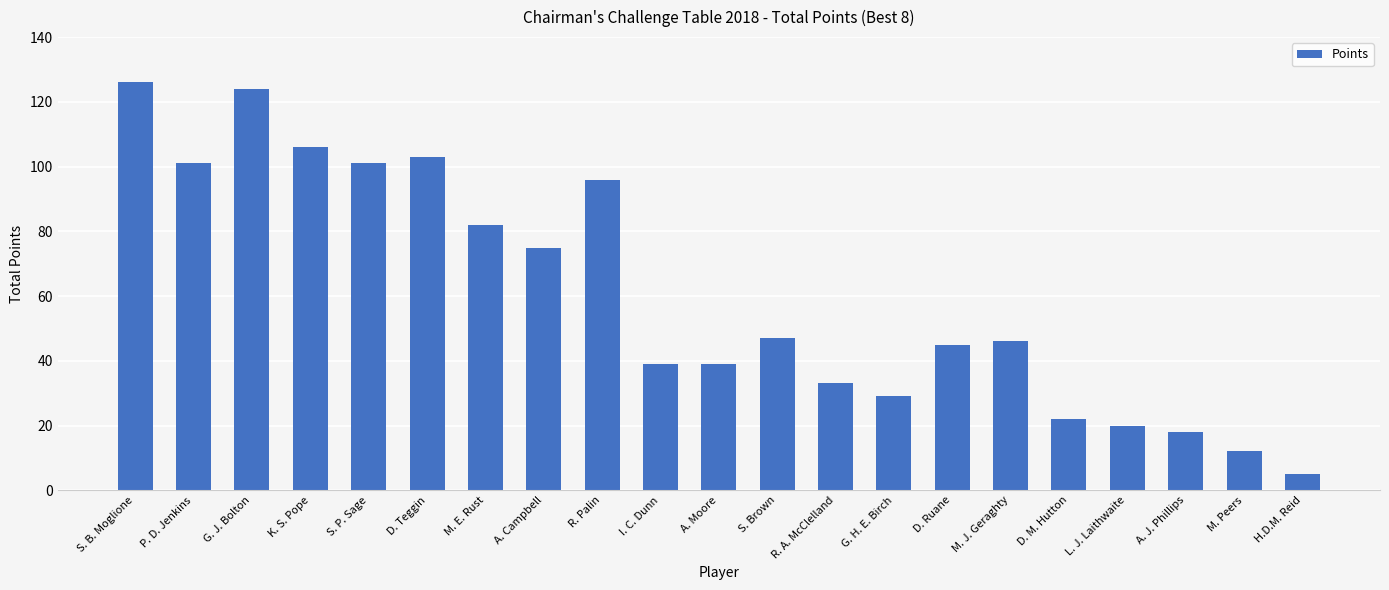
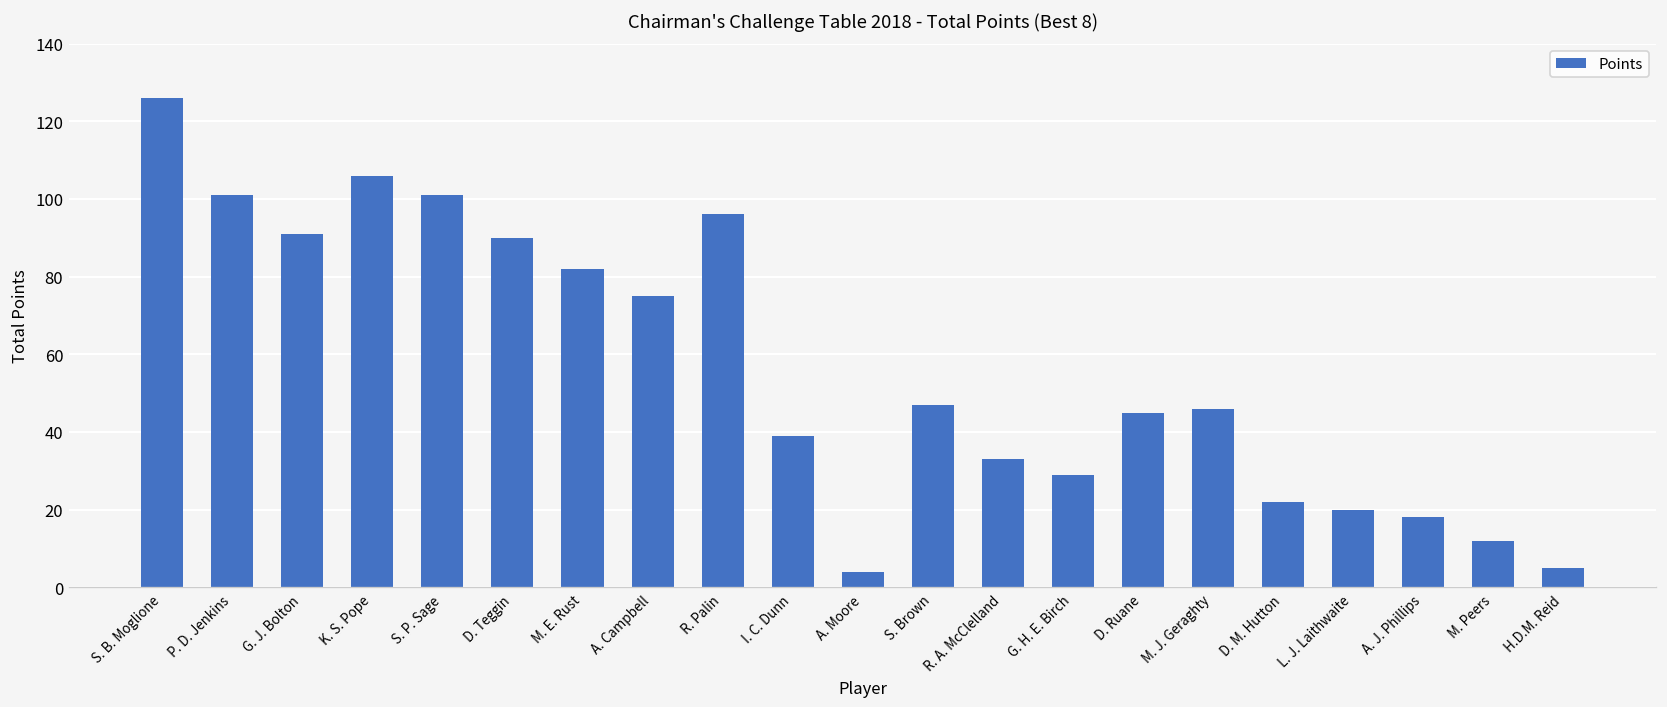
  {
    "S. B. Moglione": 126,
    "P. D. Jenkins": 101,
-   "G. J. Bolton": 124,
+   "G. J. Bolton": 91,
    "K. S. Pope": 106,
    "S. P. Sage": 101,
-   "D. Teggin": 103,
+   "D. Teggin": 90,
    "M. E. Rust": 82,
    "A. Campbell": 75,
    "R. Palin": 96,
    "I. C. Dunn": 39,
-   "A. Moore": 39,
+   "A. Moore": 4,
    "S. Brown": 47,
    "R. A. McClelland": 33,
    "G. H. E. Birch": 29,
    "D. Ruane": 45,
    "M. J. Geraghty": 46,
    "D. M. Hutton": 22,
    "L. J. Laithwaite": 20,
    "A. J. Phillips": 18,
    "M. Peers": 12,
    "H.D.M. Reid": 5
  }
